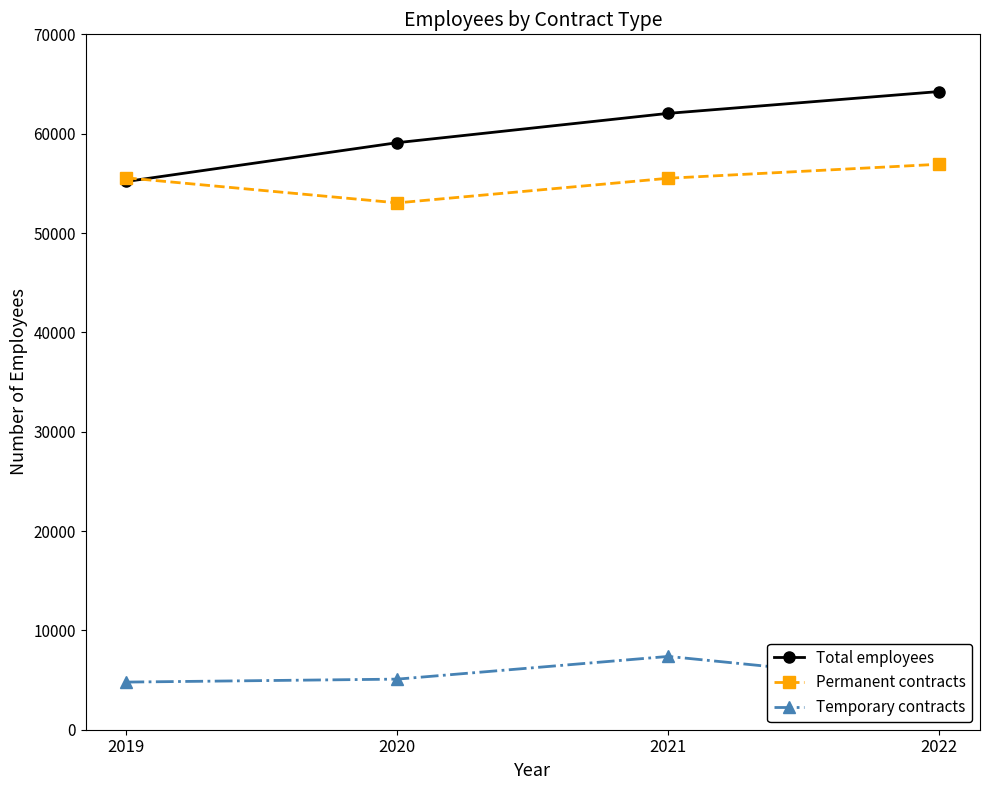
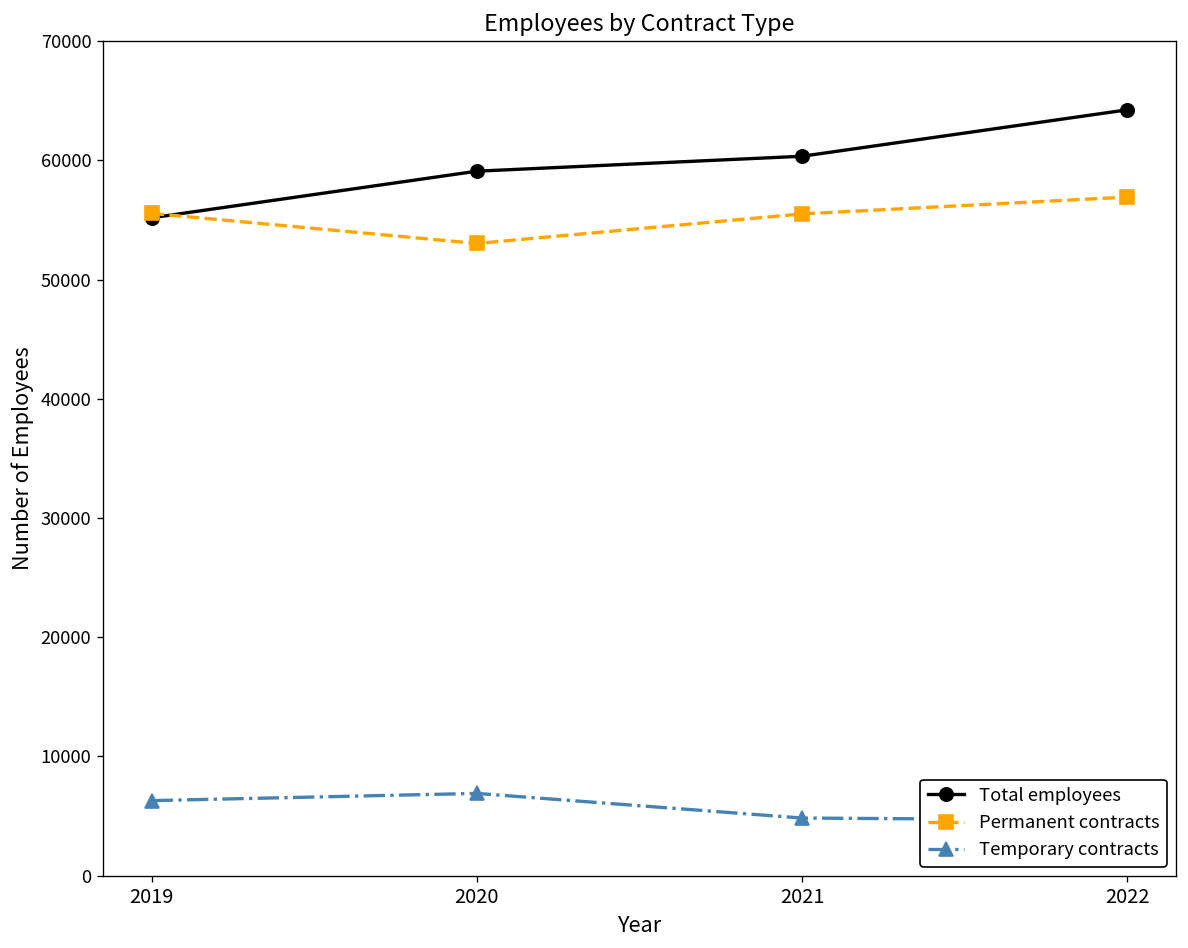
  {
    "Total employees": {
      "2019": 55000,
      "2020": 59000,
-     "2021": 62000,
+     "2021": 60000,
      "2022": 64000
    },
    "Permanent contracts": {
      "2019": 56000,
      "2020": 53000,
      "2021": 56000,
      "2022": 57000
    },
    "Temporary contracts": {
-     "2019": 5000,
-     "2020": 5000,
-     "2021": 7000
+     "2019": 6000,
+     "2020": 7000,
+     "2021": 5000
    }
  }
